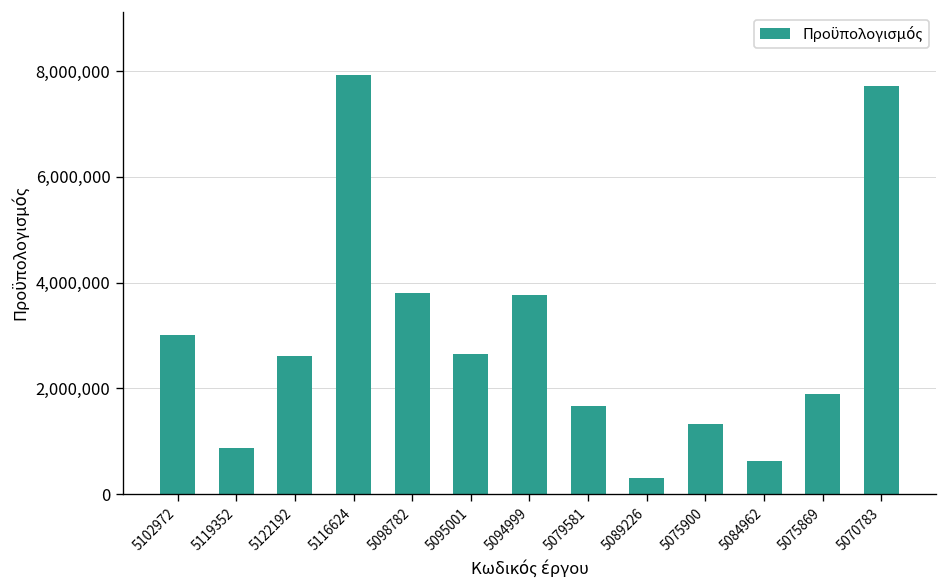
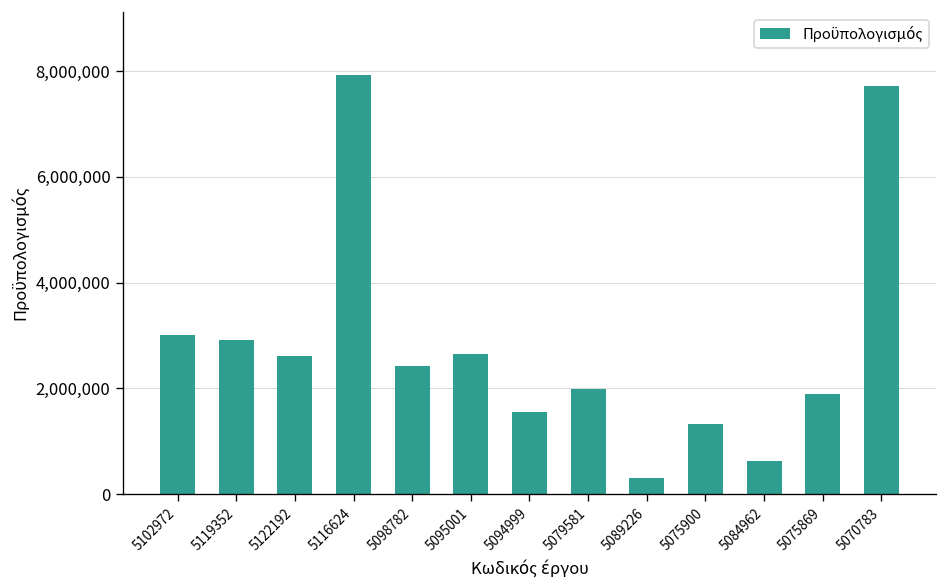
  {
    "5102972": "3,000,000",
-   "5119352": "900,000",
+   "5119352": "2,900,000",
    "5122192": "2,600,000",
    "5116624": "7,900,000",
-   "5098782": "3,800,000",
+   "5098782": "2,400,000",
    "5095001": "2,700,000",
-   "5094999": "3,800,000",
-   "5079581": "1,700,000",
+   "5094999": "1,500,000",
+   "5079581": "2,000,000",
    "5089226": "300,000",
    "5075900": "1,300,000",
    "5084962": "600,000",
    "5075869": "1,900,000",
    "5070783": "7,700,000"
  }
